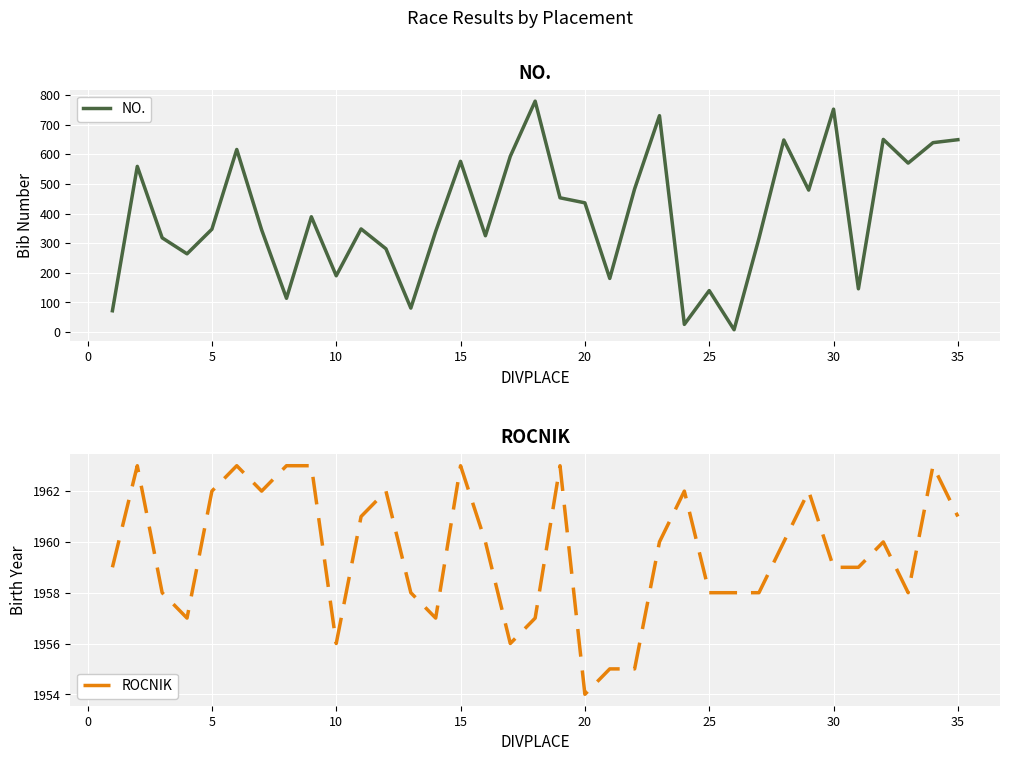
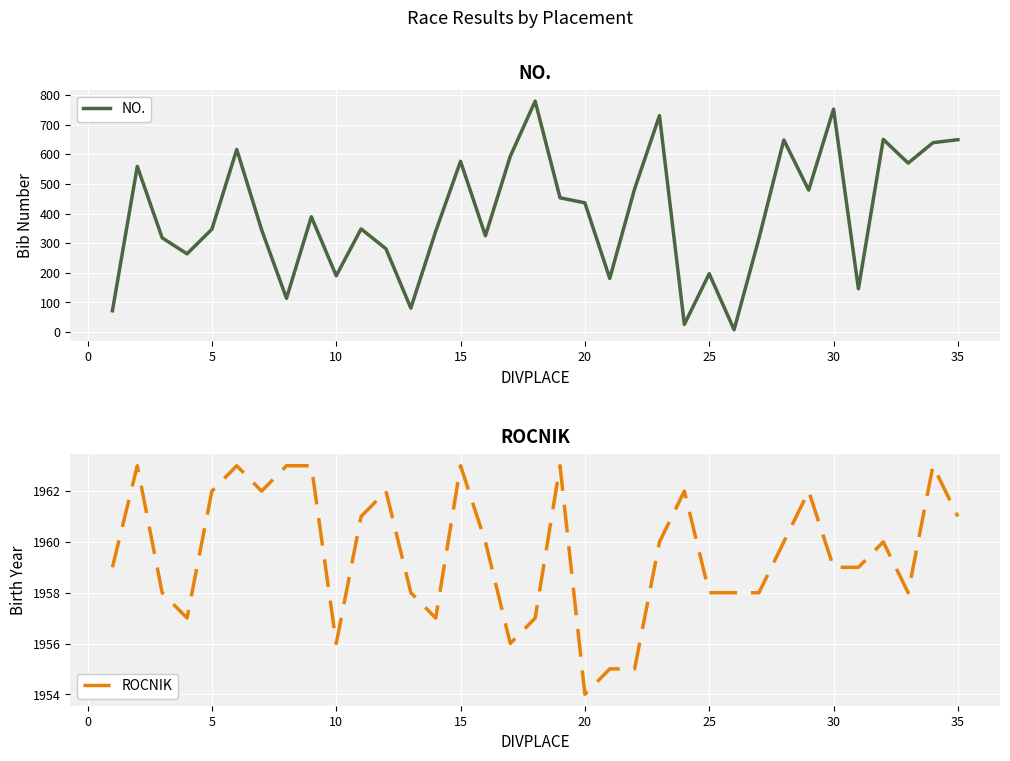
  {
    "NO.": {
      "5": 350,
      "10": 190,
      "15": 580,
      "20": 440,
-     "25": 140,
+     "25": 200,
      "30": 750,
      "35": 650
    },
    "ROCNIK": {
      "5": 1962.0,
      "10": 1956.0,
      "15": 1963.0,
      "20": 1954.0,
      "25": 1958.0,
      "30": 1959.0,
      "35": 1961.0
    }
  }
